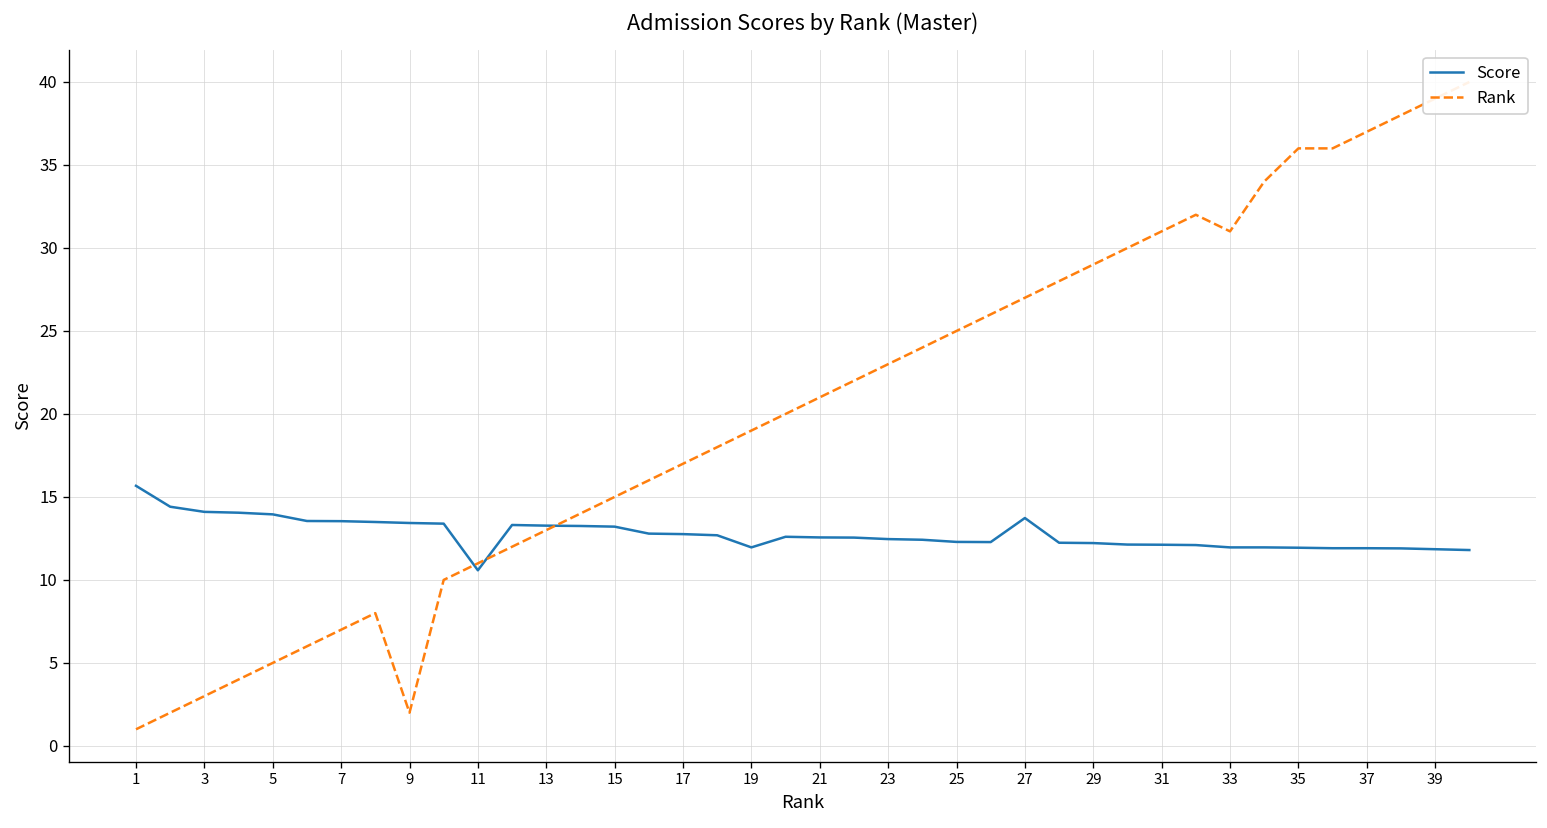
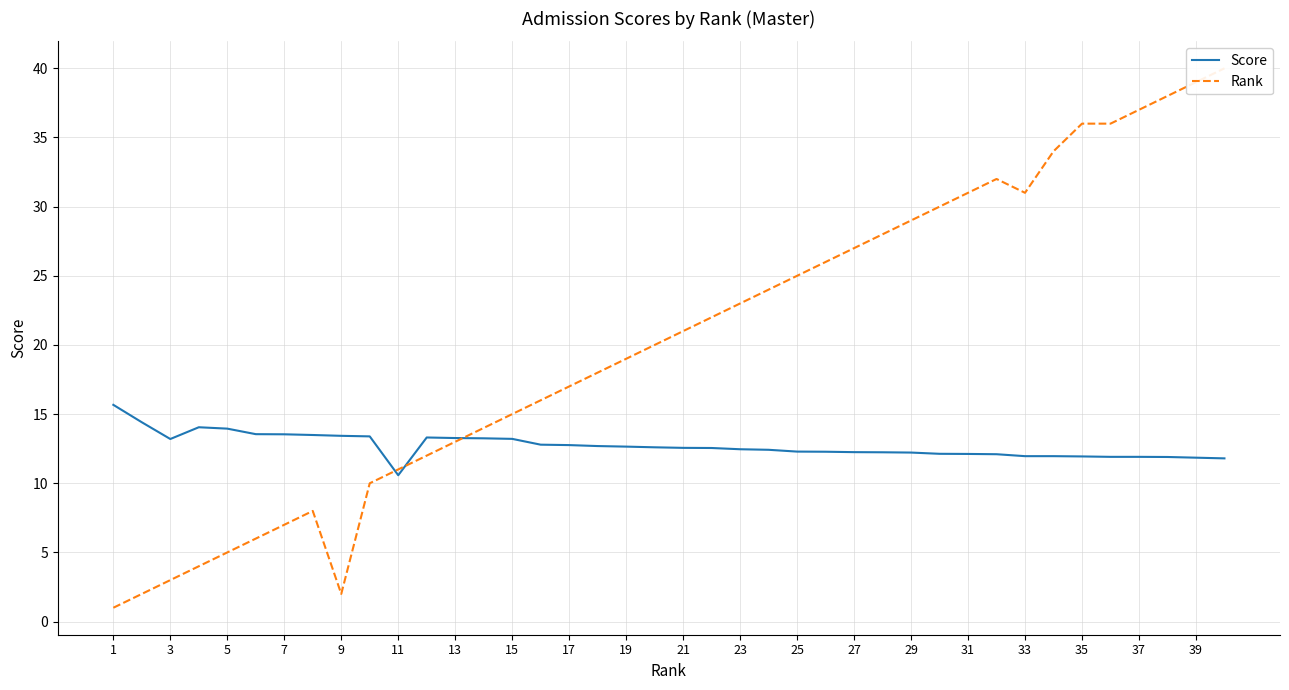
  {
    "Score": {
      "1": 15.7,
-     "3": 14.1,
+     "3": 13.2,
      "5": 14.0,
      "7": 13.5,
      "9": 13.4,
      "11": 10.6,
      "13": 13.3,
      "15": 13.2,
      "17": 12.8,
-     "19": 12.0,
+     "19": 12.7,
      "21": 12.6,
      "23": 12.5,
      "25": 12.3,
-     "27": 13.7,
+     "27": 12.3,
      "29": 12.2,
      "31": 12.1,
      "33": 12.0,
      "35": 11.9,
      "37": 11.9,
      "39": 11.9
    },
    "Rank": {
      "1": 1.0,
      "3": 3.0,
      "5": 5.0,
      "7": 7.0,
      "9": 2.0,
      "11": 11.0,
      "13": 13.0,
      "15": 15.0,
      "17": 17.0,
      "19": 19.0,
      "21": 21.0,
      "23": 23.0,
      "25": 25.0,
      "27": 27.0,
      "29": 29.0,
      "31": 31.0,
      "33": 31.0,
      "35": 36.0,
      "37": 37.0
    }
  }
